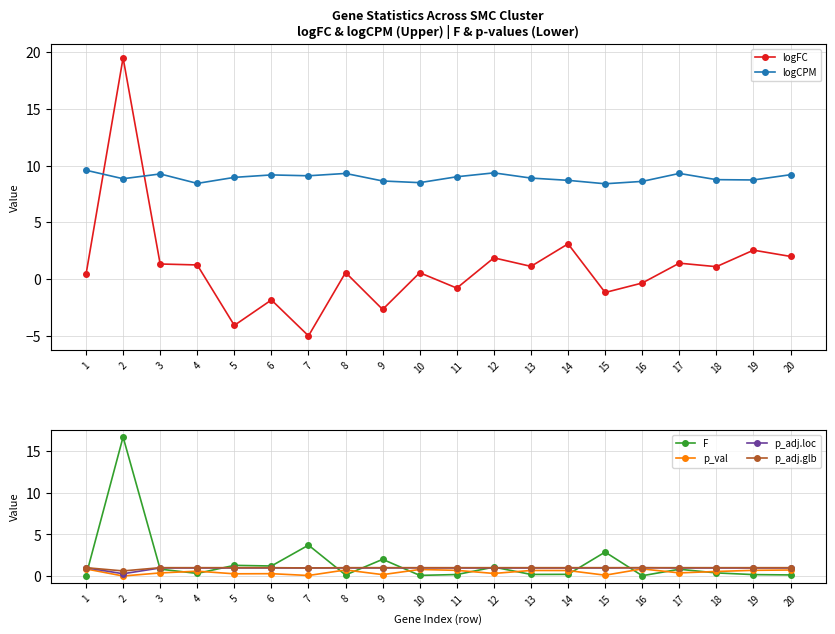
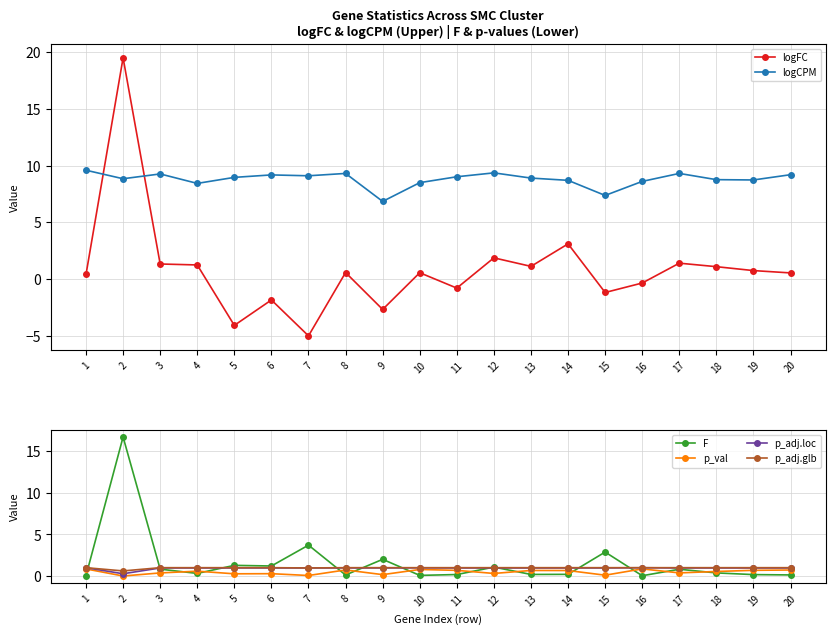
  {
    "Gene Statistics Across SMC Cluster logFC & logCPM (Upper) | F & p-values (Lower)": {
      "logFC": {
        "1": 0.4,
        "2": 19.5,
        "3": 1.3,
        "4": 1.2,
        "5": -4.1,
        "6": -1.9,
        "7": -5.0,
        "8": 0.6,
        "9": -2.7,
        "10": 0.6,
        "11": -0.8,
        "12": 1.9,
        "13": 1.1,
        "14": 3.1,
        "15": -1.2,
        "16": -0.4,
        "17": 1.4,
        "18": 1.1,
-       "19": 2.5,
-       "20": 2.0
+       "19": 0.7,
+       "20": 0.5
      },
      "logCPM": {
        "1": 9.6,
        "2": 8.8,
        "3": 9.3,
        "4": 8.4,
        "5": 9.0,
        "6": 9.2,
        "7": 9.1,
        "8": 9.3,
-       "9": 8.6,
+       "9": 6.8,
        "10": 8.5,
        "11": 9.0,
        "12": 9.4,
        "13": 8.9,
        "14": 8.7,
-       "15": 8.4,
+       "15": 7.4,
        "16": 8.6,
        "17": 9.3,
        "18": 8.8,
        "19": 8.7,
        "20": 9.2
      }
    }
  }
